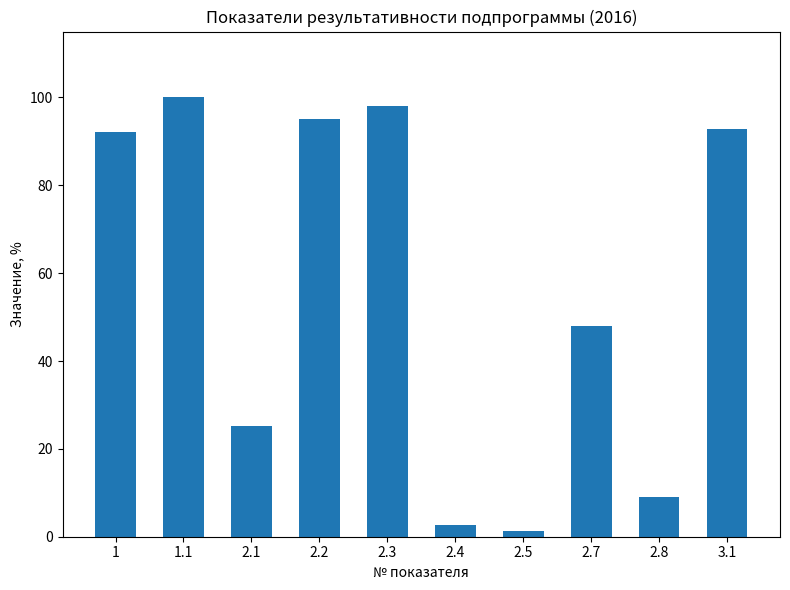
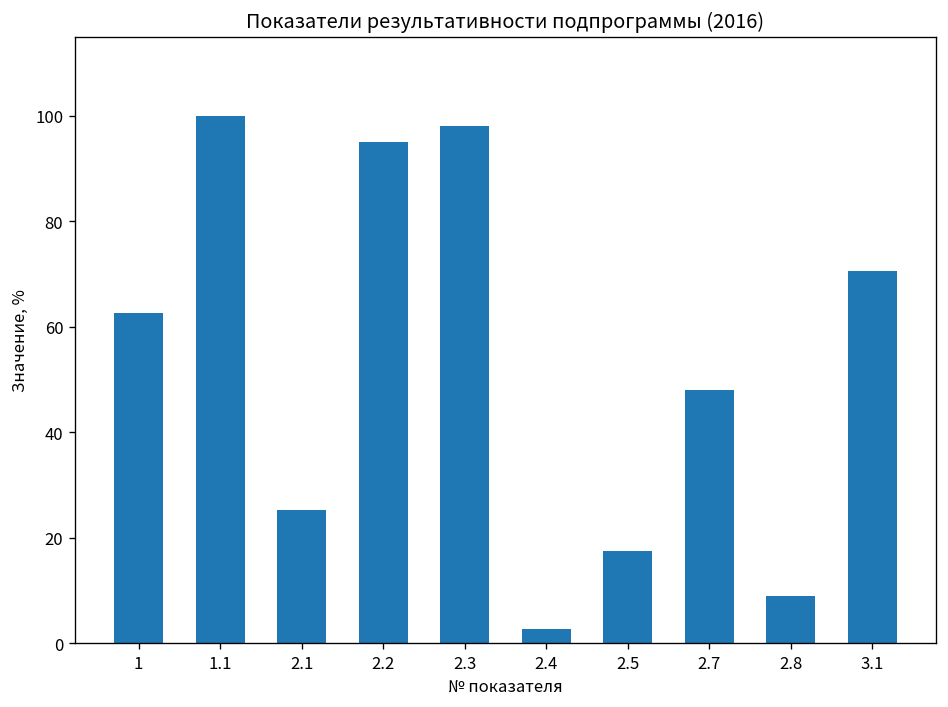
  {
-   "1": 92,
+   "1": 63,
    "1.1": 100,
    "2.1": 25,
    "2.2": 95,
    "2.3": 98,
    "2.4": 3,
-   "2.5": 1,
+   "2.5": 18,
    "2.7": 48,
    "2.8": 9,
-   "3.1": 93
+   "3.1": 71
  }
